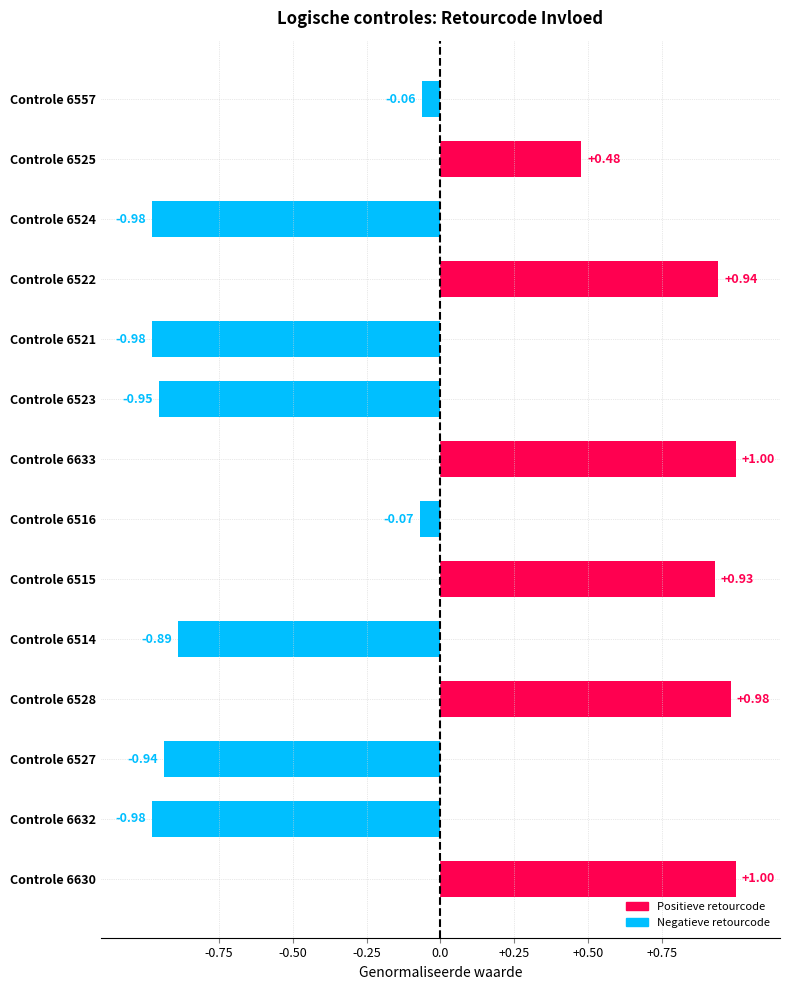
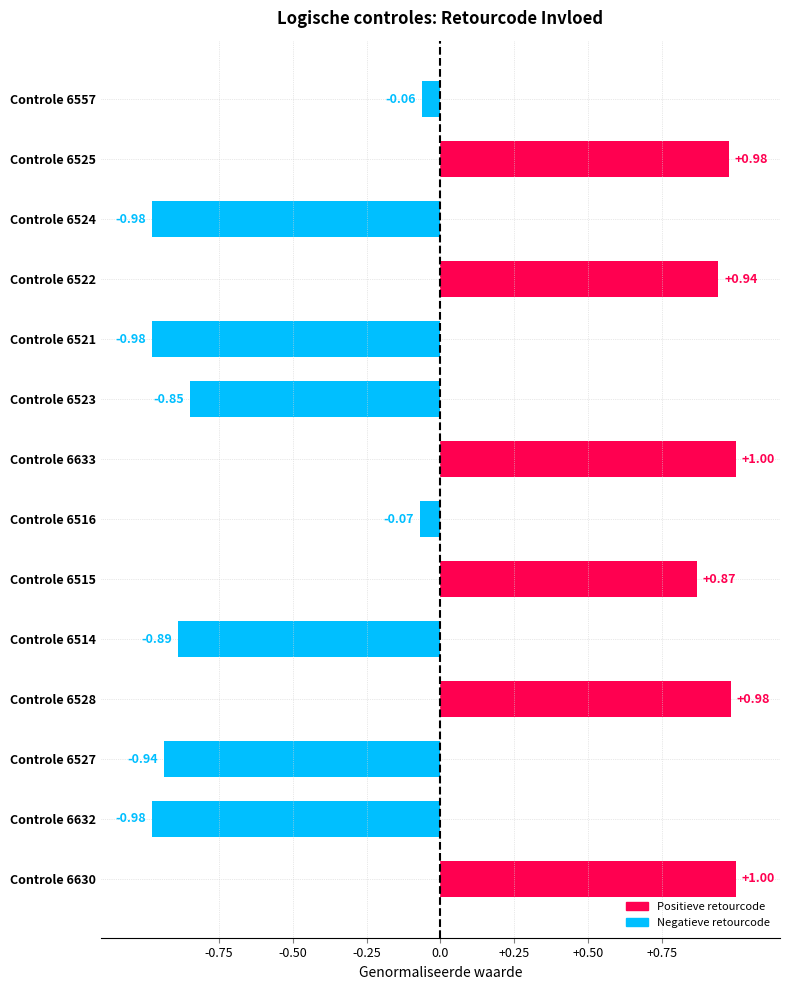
  {
    "Controle 6557": "-0.06",
-   "Controle 6525": "+0.48",
+   "Controle 6525": "+0.98",
    "Controle 6524": "-0.98",
    "Controle 6522": "+0.94",
    "Controle 6521": "-0.98",
-   "Controle 6523": "-0.95",
+   "Controle 6523": "-0.85",
    "Controle 6633": "+1.00",
    "Controle 6516": "-0.07",
-   "Controle 6515": "+0.93",
+   "Controle 6515": "+0.87",
    "Controle 6514": "-0.89",
    "Controle 6528": "+0.98",
    "Controle 6527": "-0.94",
    "Controle 6632": "-0.98",
    "Controle 6630": "+1.00"
  }
